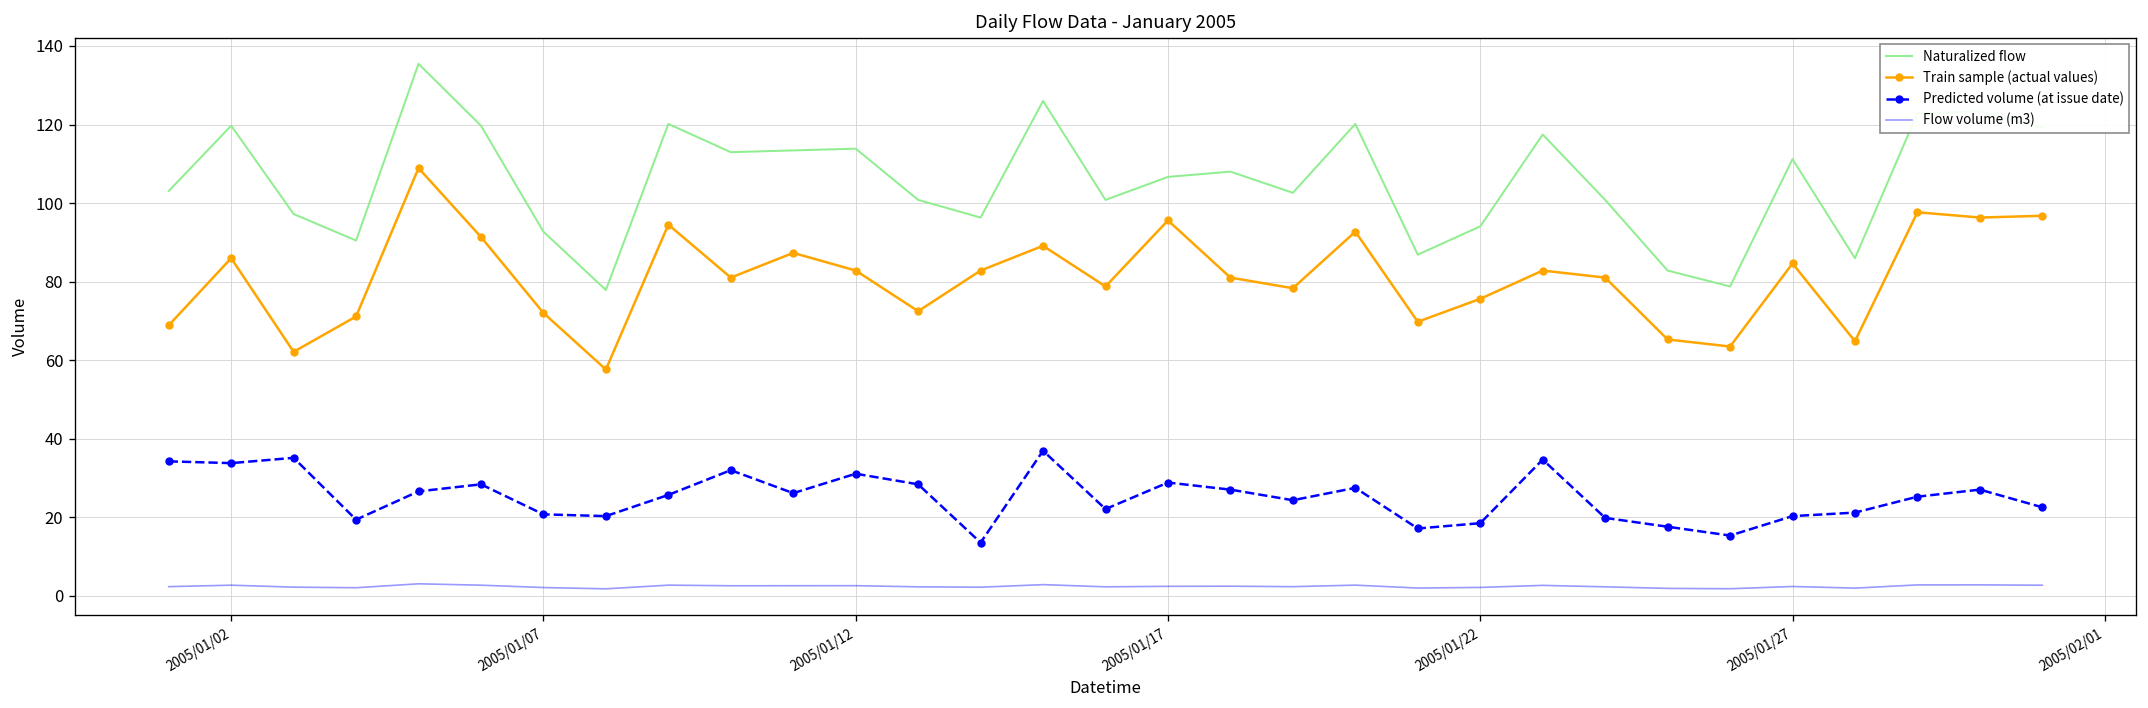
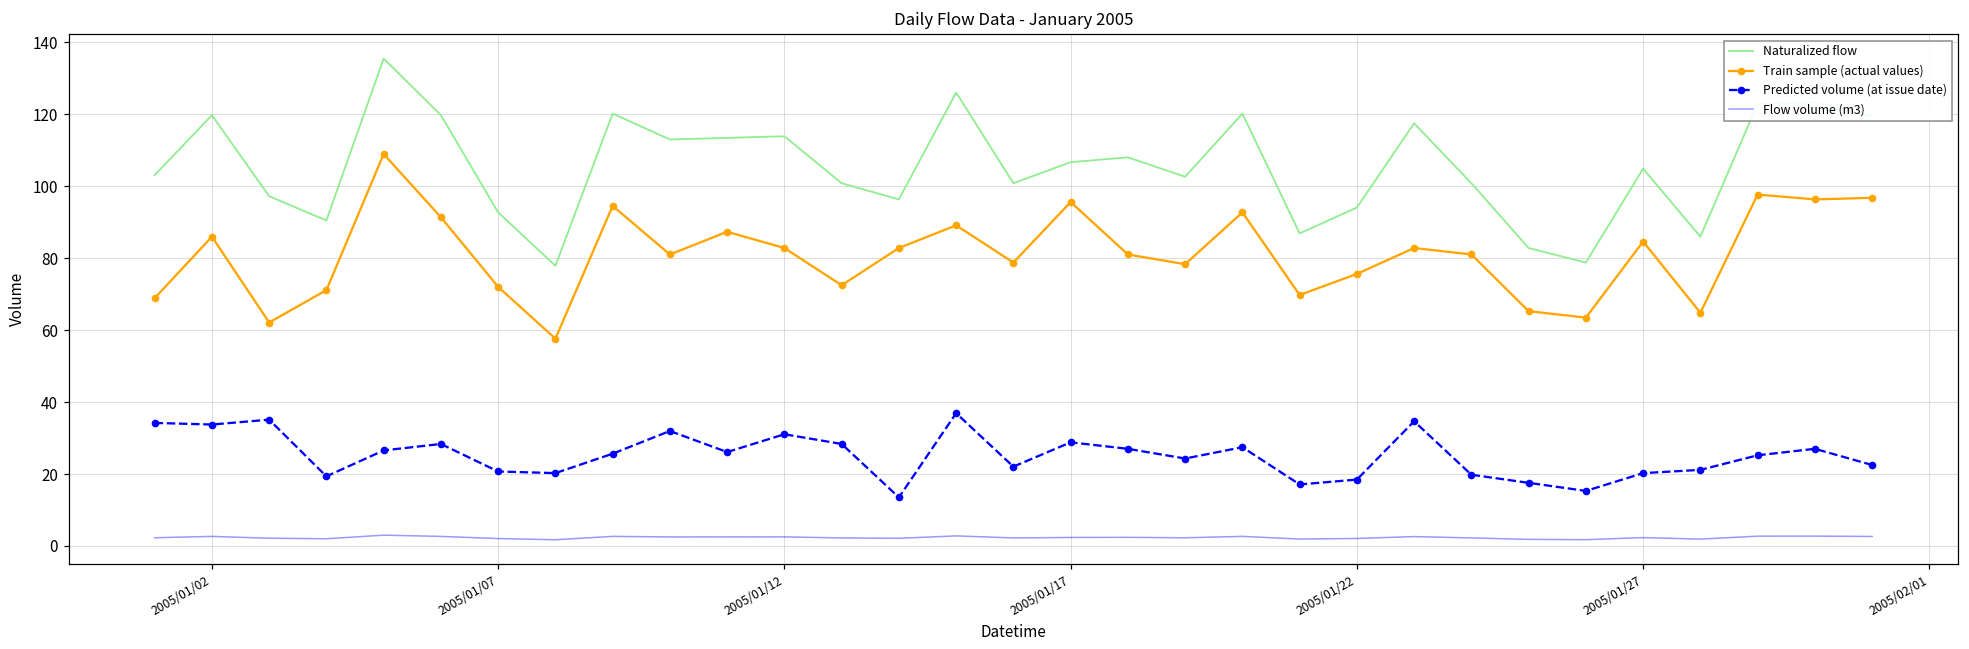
  {
    "Naturalized flow": {
      "2005/01/02": 120,
      "2005/01/07": 93,
      "2005/01/12": 114,
      "2005/01/17": 107,
      "2005/01/22": 94,
-     "2005/01/27": 111
+     "2005/01/27": 105
    },
    "Train sample (actual values)": {
      "2005/01/02": 86,
      "2005/01/07": 72,
      "2005/01/12": 83,
      "2005/01/17": 96,
      "2005/01/22": 76,
      "2005/01/27": 85
    }
  }
